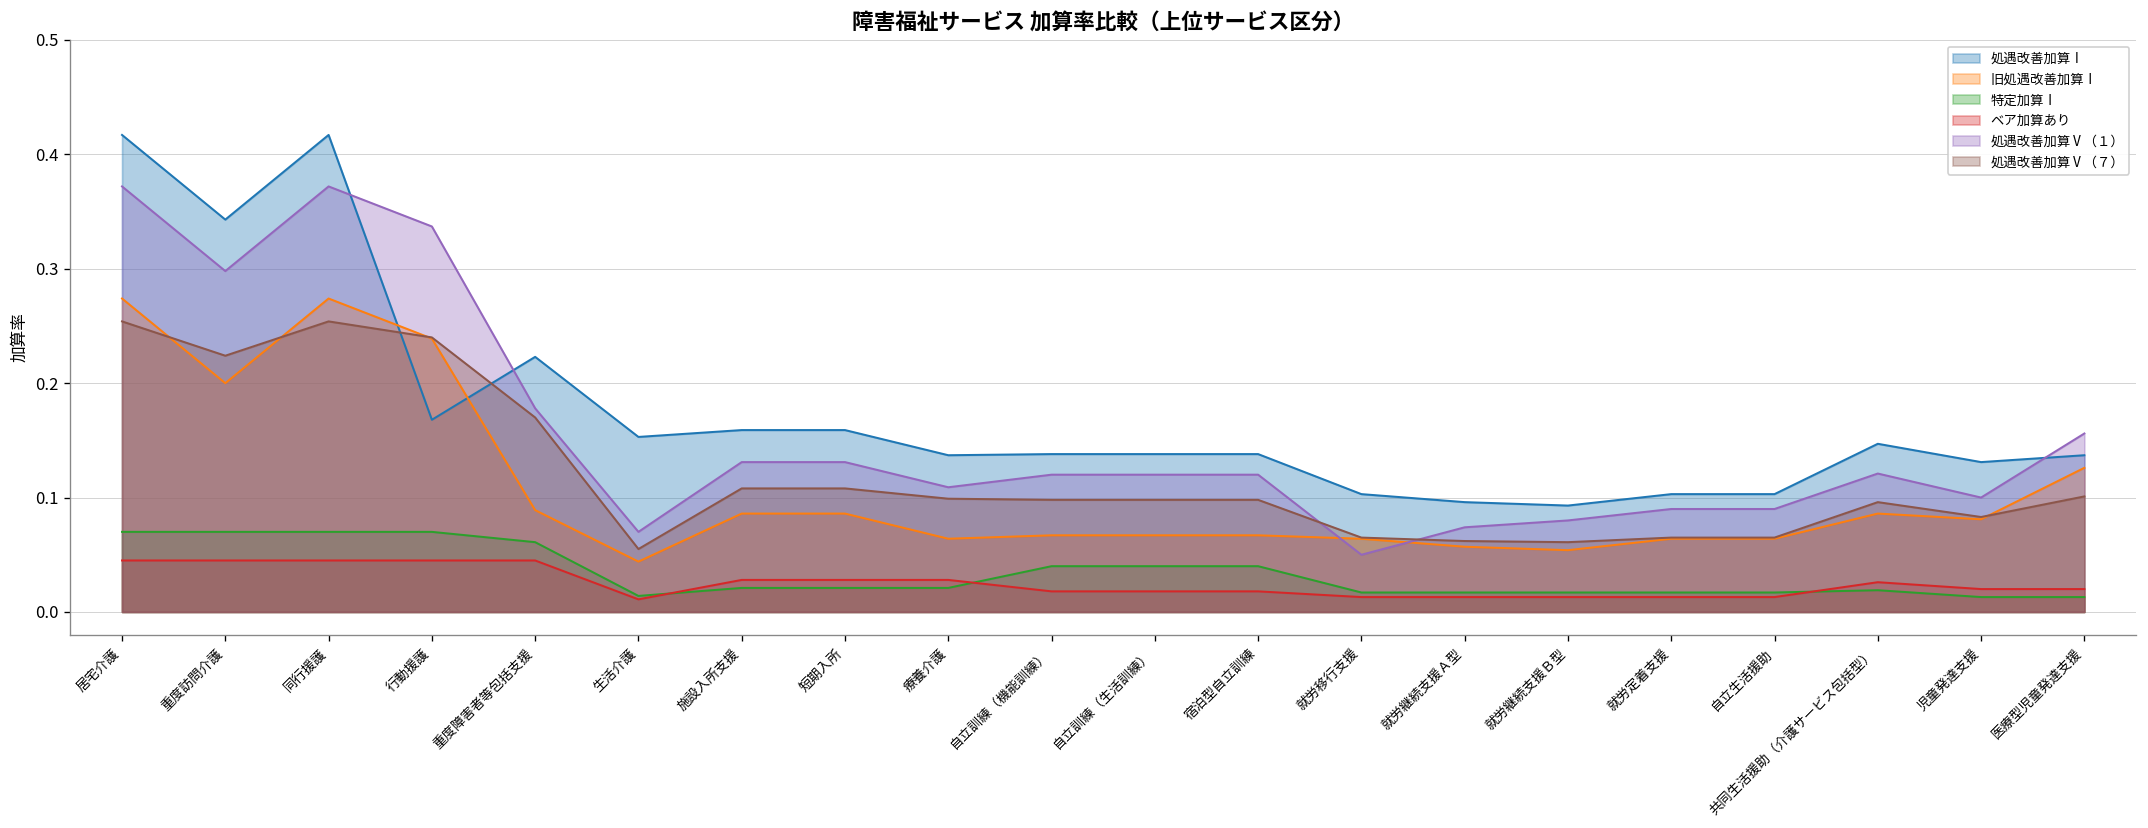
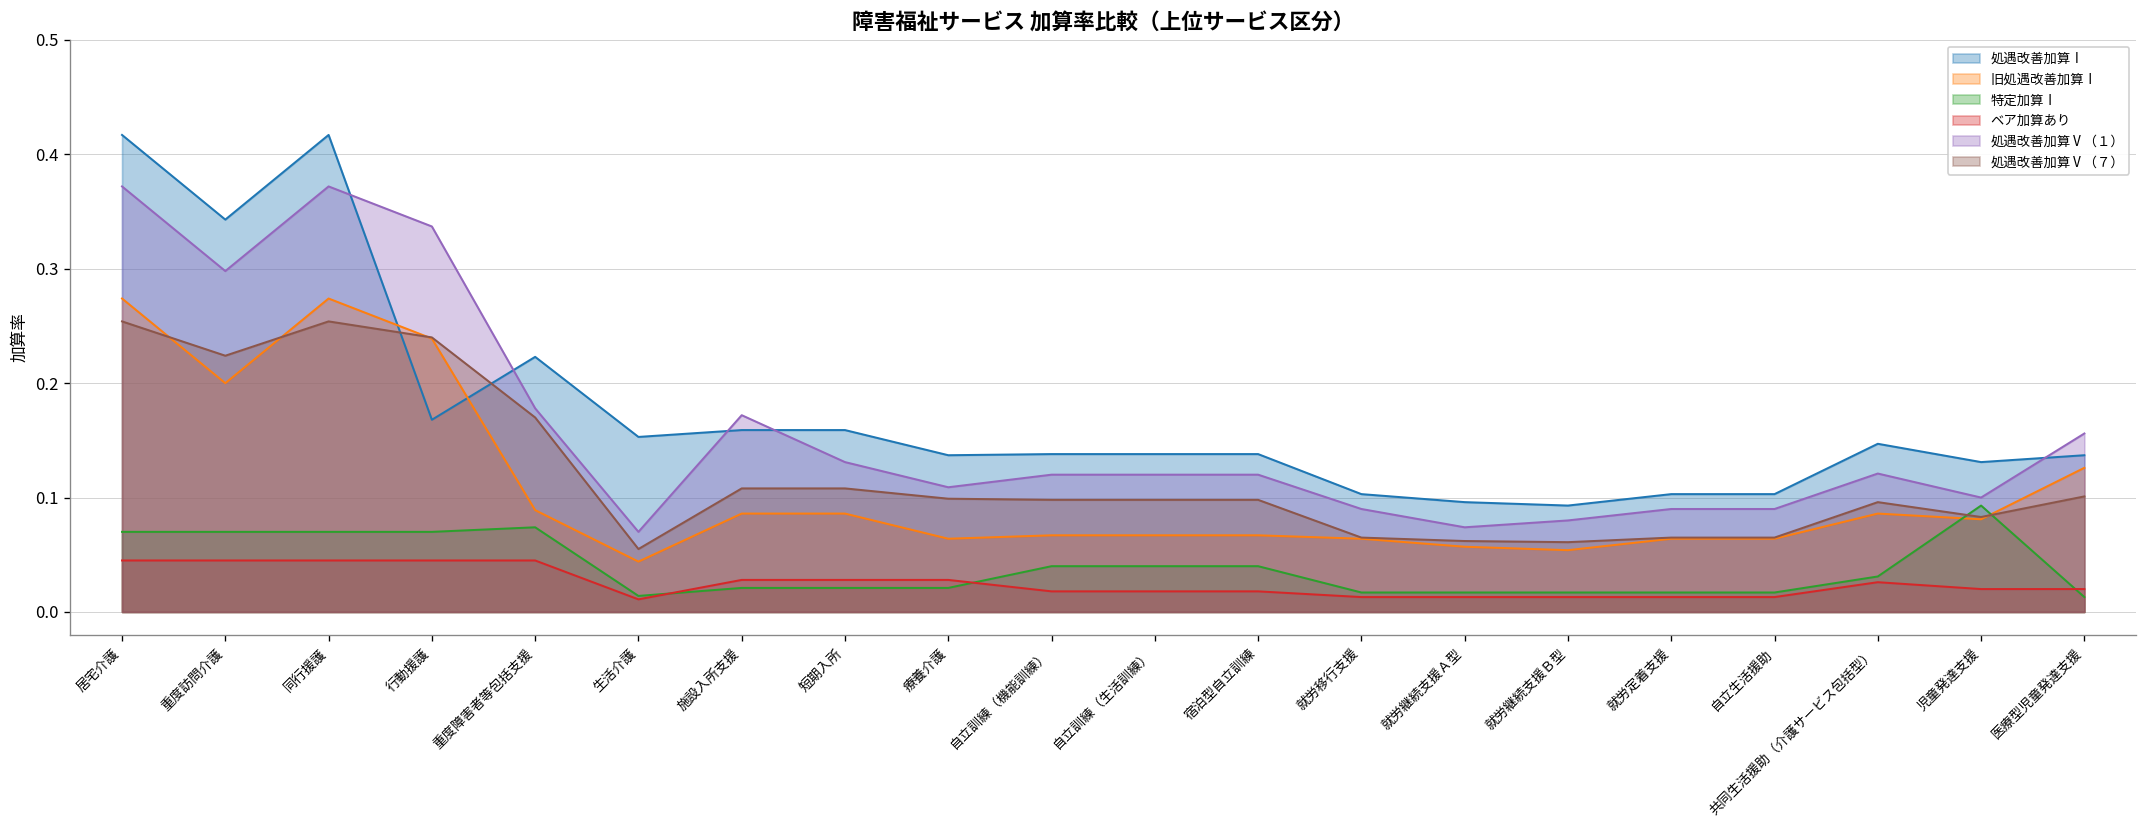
  {
    "処遇改善加算Ⅰ": {
      "居宅介護": 0.42,
      "重度訪問介護": 0.34,
      "同行援護": 0.42,
      "行動援護": 0.17,
      "重度障害者等包括支援": 0.22,
      "生活介護": 0.15,
      "施設入所支援": 0.16,
      "短期入所": 0.16,
      "療養介護": 0.14,
      "自立訓練（機能訓練）": 0.14,
      "自立訓練（生活訓練）": 0.14,
      "宿泊型自立訓練": 0.14,
      "就労移行支援": 0.10,
      "就労継続支援Ａ型": 0.10,
      "就労継続支援Ｂ型": 0.09,
      "就労定着支援": 0.10,
      "自立生活援助": 0.10,
      "共同生活援助（介護サービス包括型）": 0.15,
      "児童発達支援": 0.13,
      "医療型児童発達支援": 0.14
    },
    "特定加算Ⅰ": {
      "居宅介護": 0.07,
      "重度訪問介護": 0.07,
      "同行援護": 0.07,
      "行動援護": 0.07,
-     "重度障害者等包括支援": 0.06,
+     "重度障害者等包括支援": 0.07,
      "生活介護": 0.01,
      "施設入所支援": 0.02,
      "短期入所": 0.02,
      "療養介護": 0.02,
      "自立訓練（機能訓練）": 0.04,
      "自立訓練（生活訓練）": 0.04,
      "宿泊型自立訓練": 0.04,
      "就労移行支援": 0.02,
      "就労継続支援Ａ型": 0.02,
      "就労継続支援Ｂ型": 0.02,
      "就労定着支援": 0.02,
      "自立生活援助": 0.02,
-     "共同生活援助（介護サービス包括型）": 0.02,
-     "児童発達支援": 0.01,
+     "共同生活援助（介護サービス包括型）": 0.03,
+     "児童発達支援": 0.09,
      "医療型児童発達支援": 0.01
    },
    "処遇改善加算Ⅴ（１）": {
      "居宅介護": 0.37,
      "重度訪問介護": 0.30,
      "同行援護": 0.37,
      "行動援護": 0.34,
      "重度障害者等包括支援": 0.18,
      "生活介護": 0.07,
-     "施設入所支援": 0.13,
+     "施設入所支援": 0.17,
      "短期入所": 0.13,
      "療養介護": 0.11,
      "自立訓練（機能訓練）": 0.12,
      "自立訓練（生活訓練）": 0.12,
      "宿泊型自立訓練": 0.12,
-     "就労移行支援": 0.05,
+     "就労移行支援": 0.09,
      "就労継続支援Ａ型": 0.07,
      "就労継続支援Ｂ型": 0.08,
      "就労定着支援": 0.09,
      "自立生活援助": 0.09,
      "共同生活援助（介護サービス包括型）": 0.12,
      "児童発達支援": 0.10,
      "医療型児童発達支援": 0.16
    }
  }
